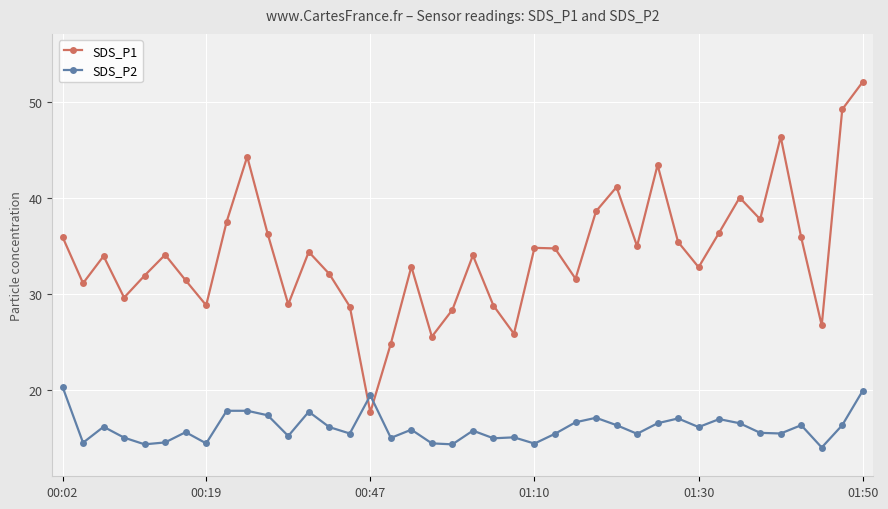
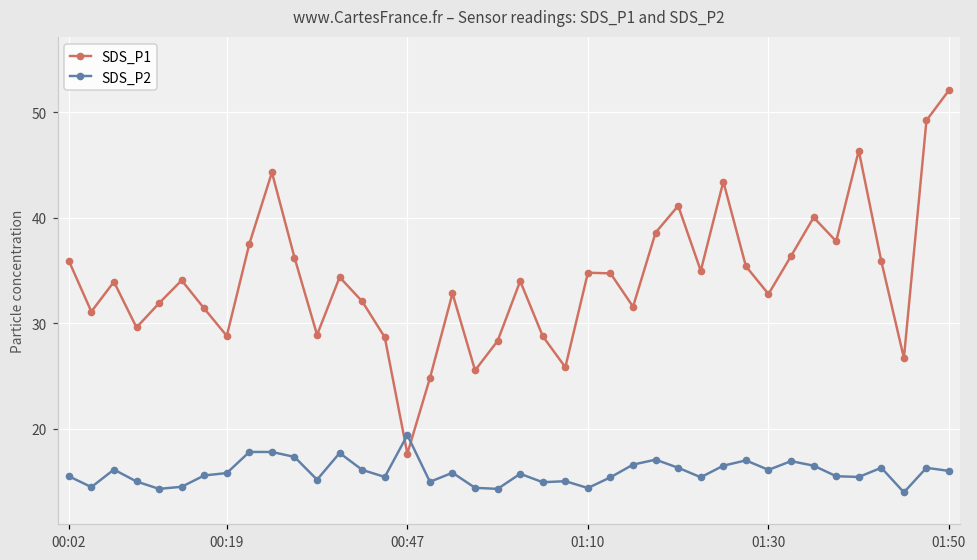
  {
    "SDS_P1": {
      "00:02": 36,
      "00:19": 29,
      "00:47": 18,
      "01:10": 35,
      "01:30": 33,
      "01:50": 52
    },
    "SDS_P2": {
-     "00:02": 20,
-     "00:19": 14,
+     "00:02": 16,
+     "00:19": 16,
      "00:47": 19,
      "01:10": 14,
      "01:30": 16,
-     "01:50": 20
+     "01:50": 16
    }
  }
